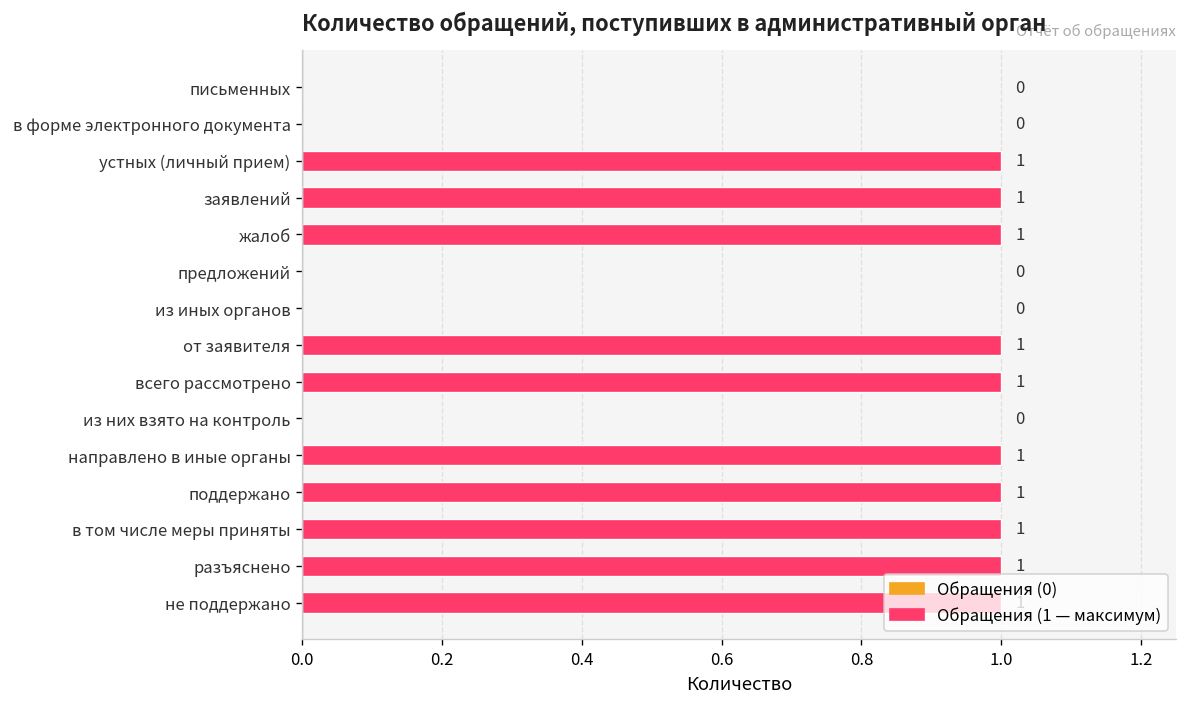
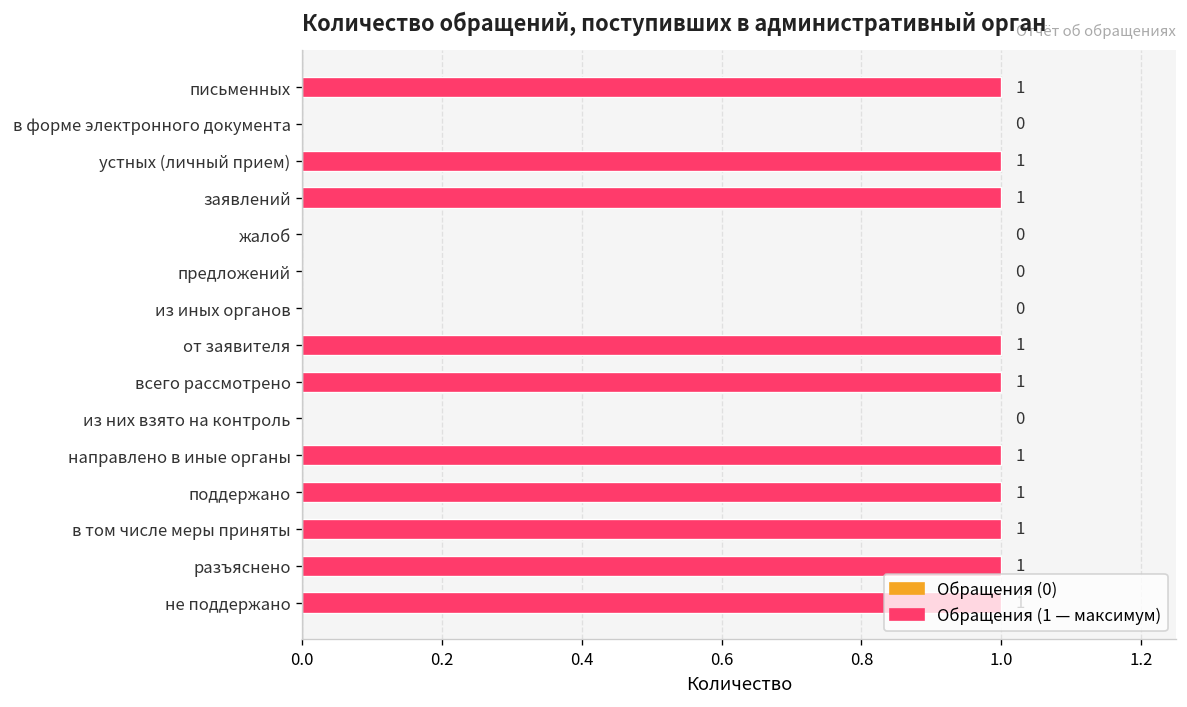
  {
-   "письменных": 0,
+   "письменных": 1,
    "устных (личный прием)": 1,
    "заявлений": 1,
-   "жалоб": 1,
+   "жалоб": 0,
    "от заявителя": 1,
    "всего рассмотрено": 1,
    "направлено в иные органы": 1,
    "поддержано": 1,
    "в том числе меры приняты": 1
  }
